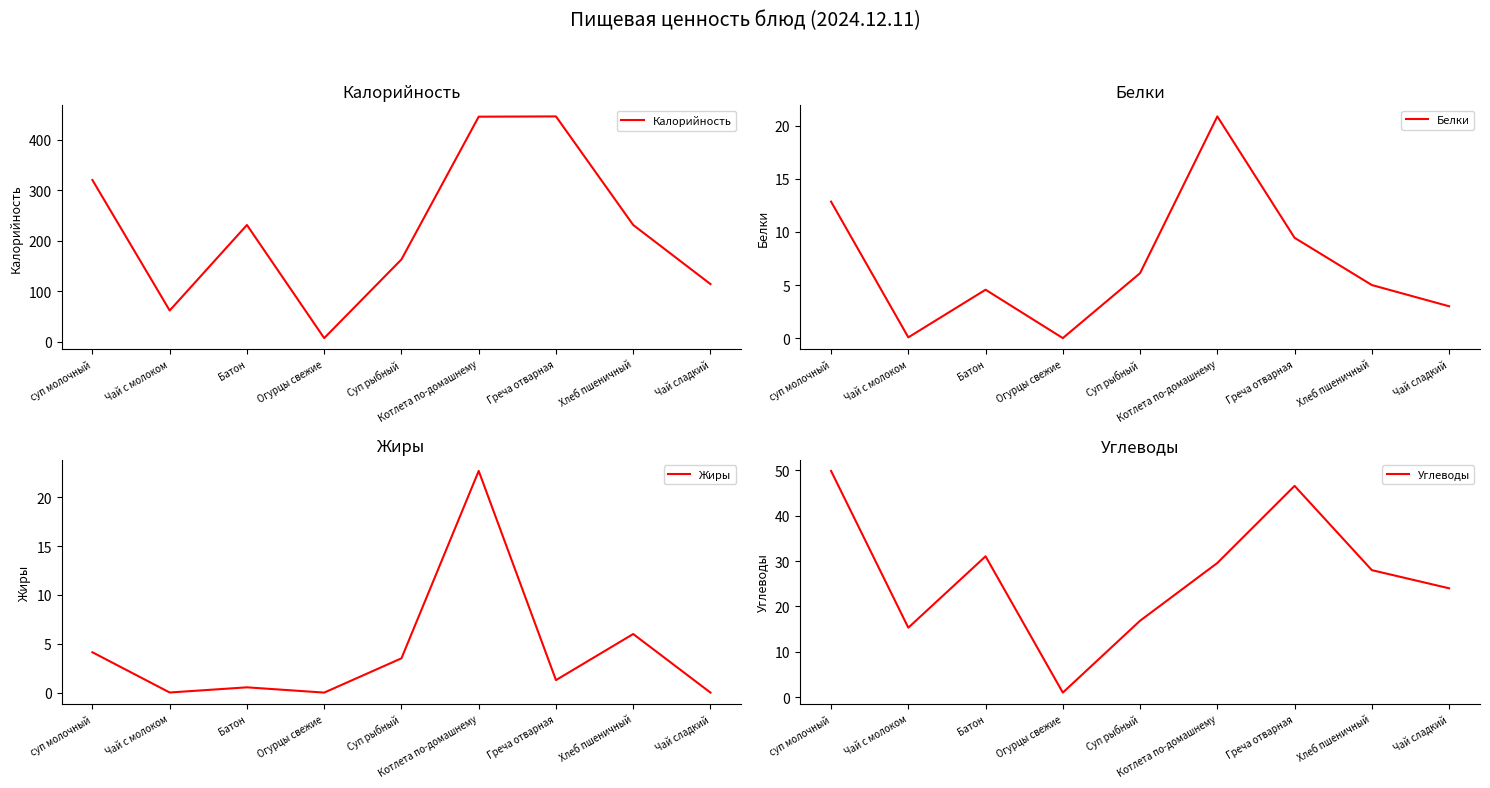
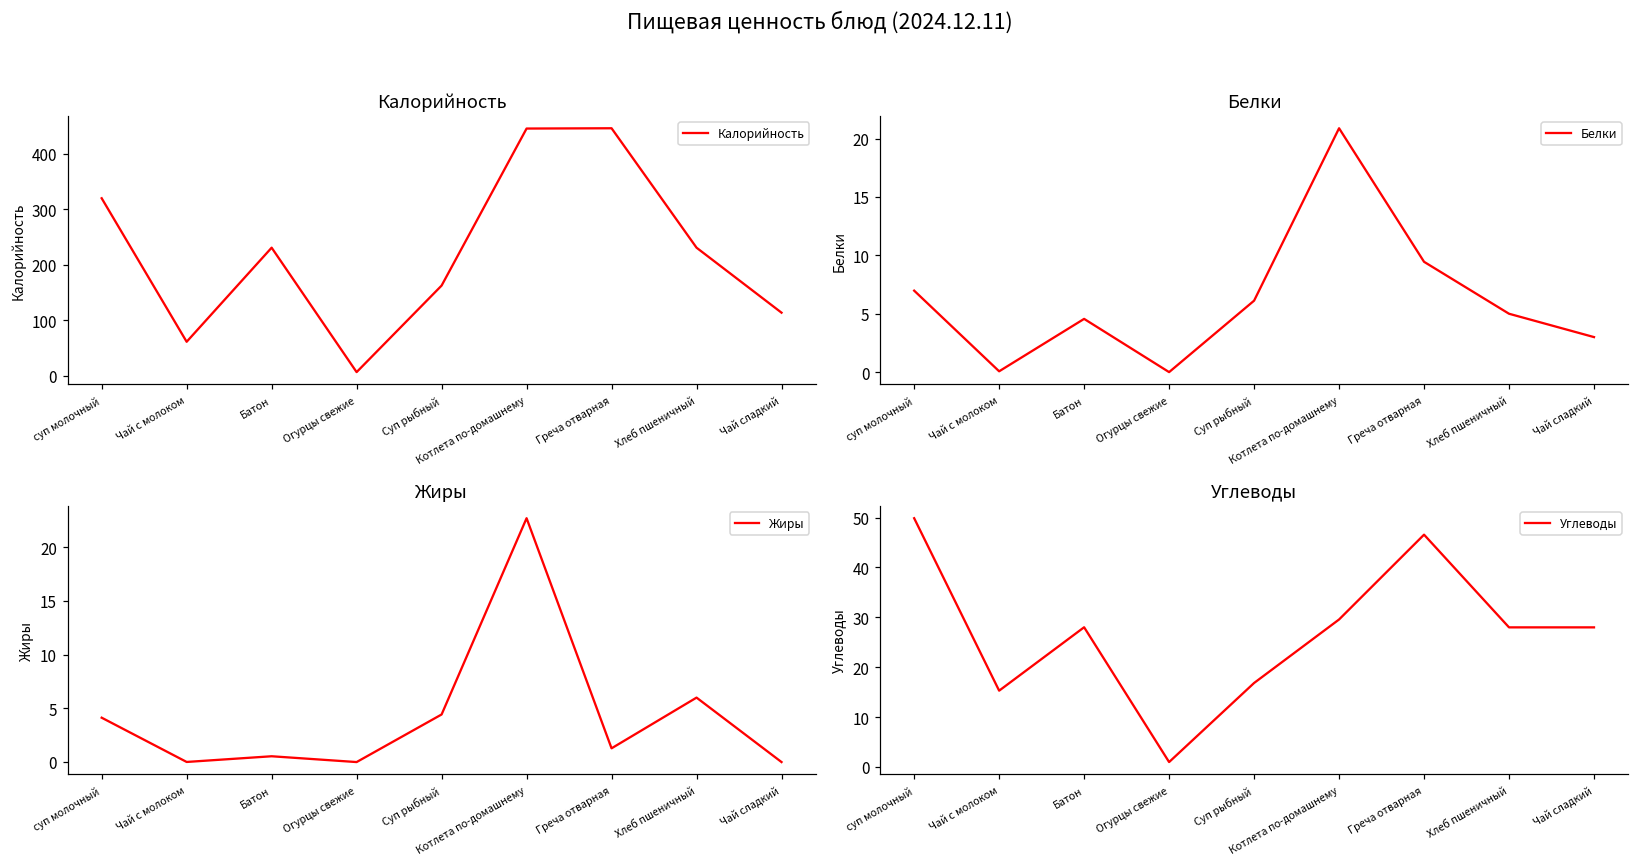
  {
    "Калорийность": {
      "суп молочный": 320,
      "Чай с молоком": 60,
      "Батон": 230,
      "Огурцы свежие": 10,
      "Суп рыбный": 160,
      "Котлета по-домашнему": 450,
      "Греча отварная": 450,
      "Хлеб пшеничный": 230,
      "Чай сладкий": 110
    },
    "Белки": {
-     "суп молочный": 12.9,
+     "суп молочный": 7.0,
      "Чай с молоком": 0.1,
      "Батон": 4.6,
      "Огурцы свежие": 0.0,
      "Суп рыбный": 6.1,
      "Котлета по-домашнему": 20.9,
      "Греча отварная": 9.5,
      "Хлеб пшеничный": 5.0,
      "Чай сладкий": 3.0
    },
    "Жиры": {
      "суп молочный": 4,
      "Чай с молоком": 0,
      "Батон": 1,
      "Огурцы свежие": 0,
-     "Суп рыбный": 3.5,
+     "Суп рыбный": 4.4,
      "Котлета по-домашнему": 23,
      "Греча отварная": 1,
      "Хлеб пшеничный": 6,
      "Чай сладкий": 0
    },
    "Углеводы": {
      "суп молочный": 50,
      "Чай с молоком": 15,
-     "Батон": 31,
+     "Батон": 28,
      "Огурцы свежие": 1,
      "Суп рыбный": 17,
      "Котлета по-домашнему": 30,
      "Греча отварная": 47,
      "Хлеб пшеничный": 28,
-     "Чай сладкий": 24
+     "Чай сладкий": 28
    }
  }
